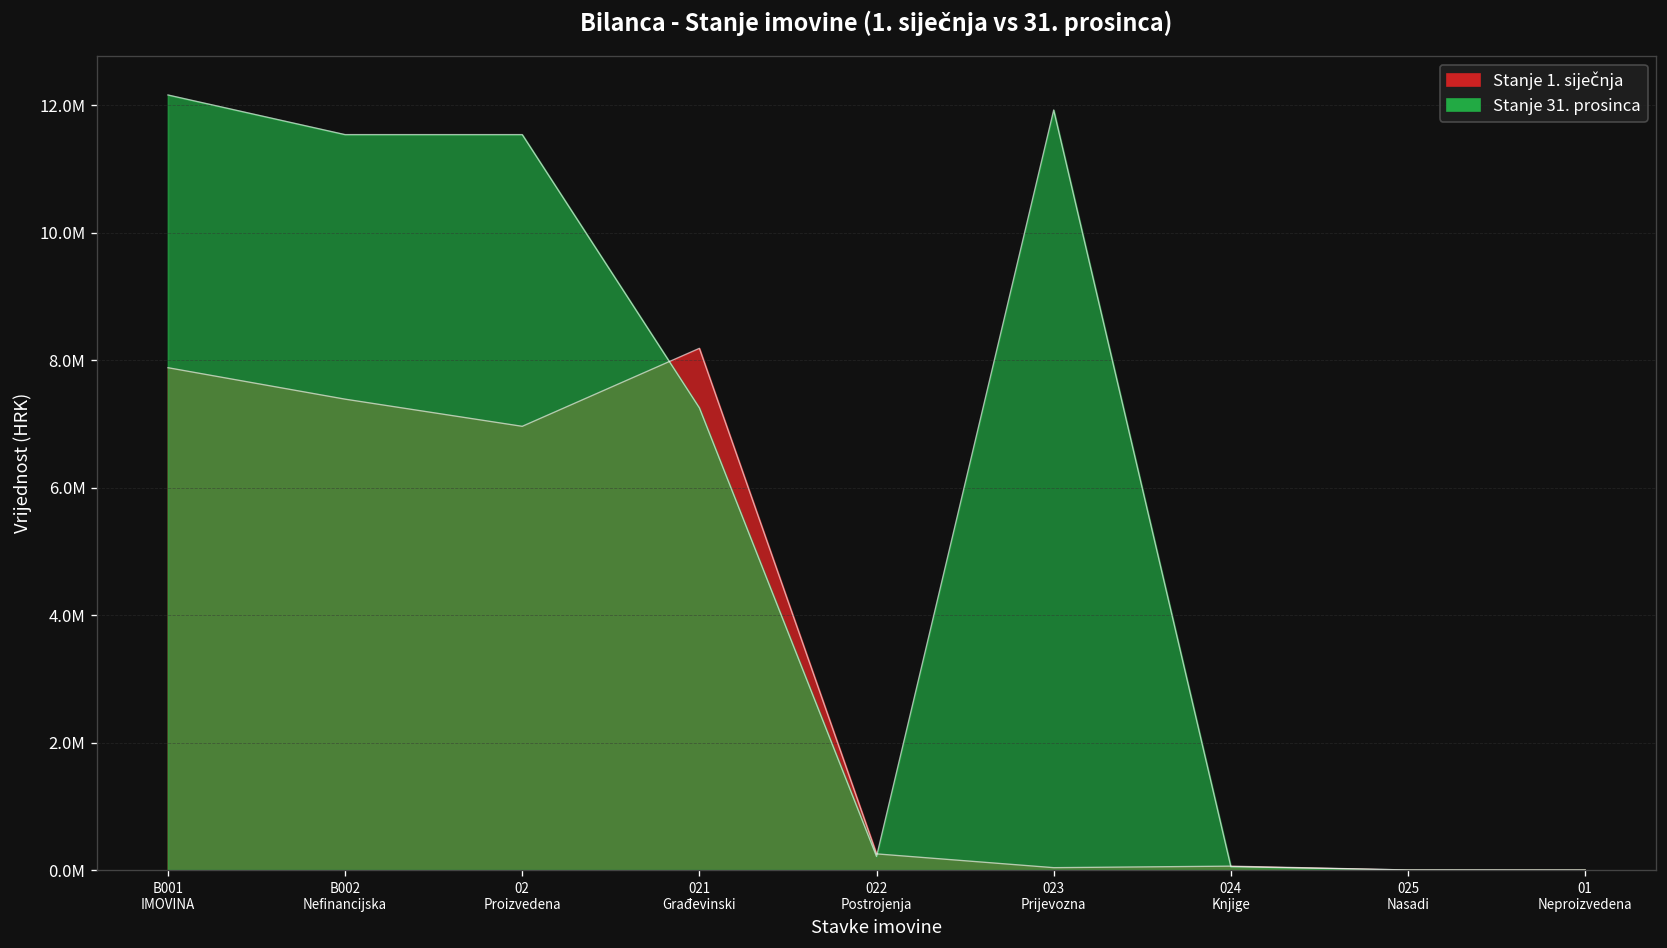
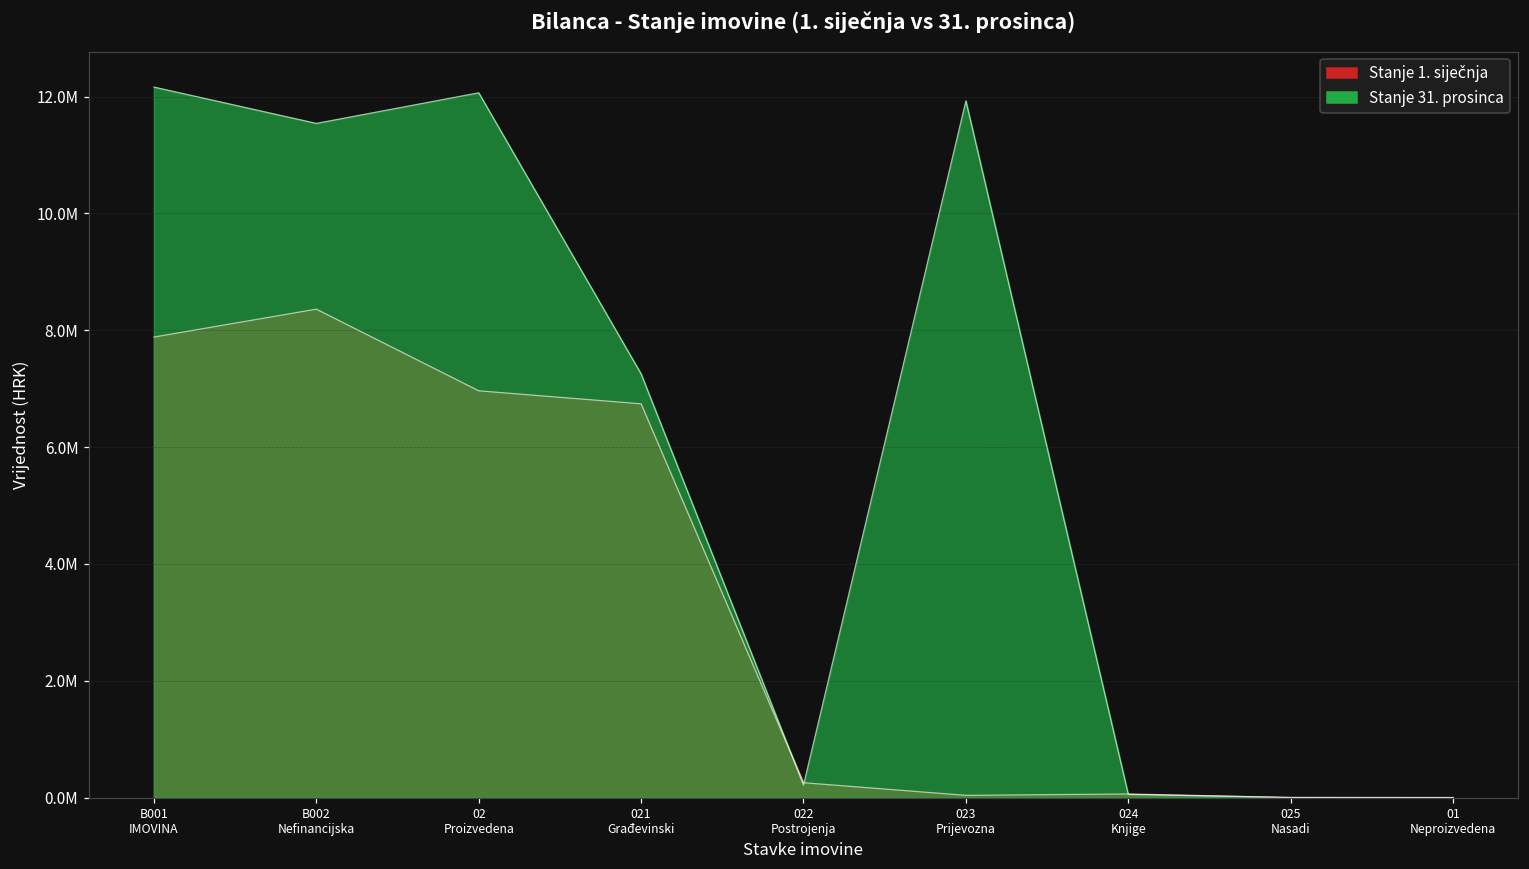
  {
    "Stanje 1. siječnja": {
      "B001 IMOVINA": 7900000,
-     "B002 Nefinancijska": 7400000,
+     "B002 Nefinancijska": 8400000,
      "02 Proizvedena": 7000000,
-     "021 Građevinski": 8200000,
+     "021 Građevinski": 6700000,
      "023 Prijevozna": 0
    },
    "Stanje 31. prosinca": {
      "B001 IMOVINA": 12200000,
      "B002 Nefinancijska": 11500000,
-     "02 Proizvedena": 11500000,
+     "02 Proizvedena": 12100000,
      "021 Građevinski": 7300000,
      "023 Prijevozna": 11900000
    }
  }
